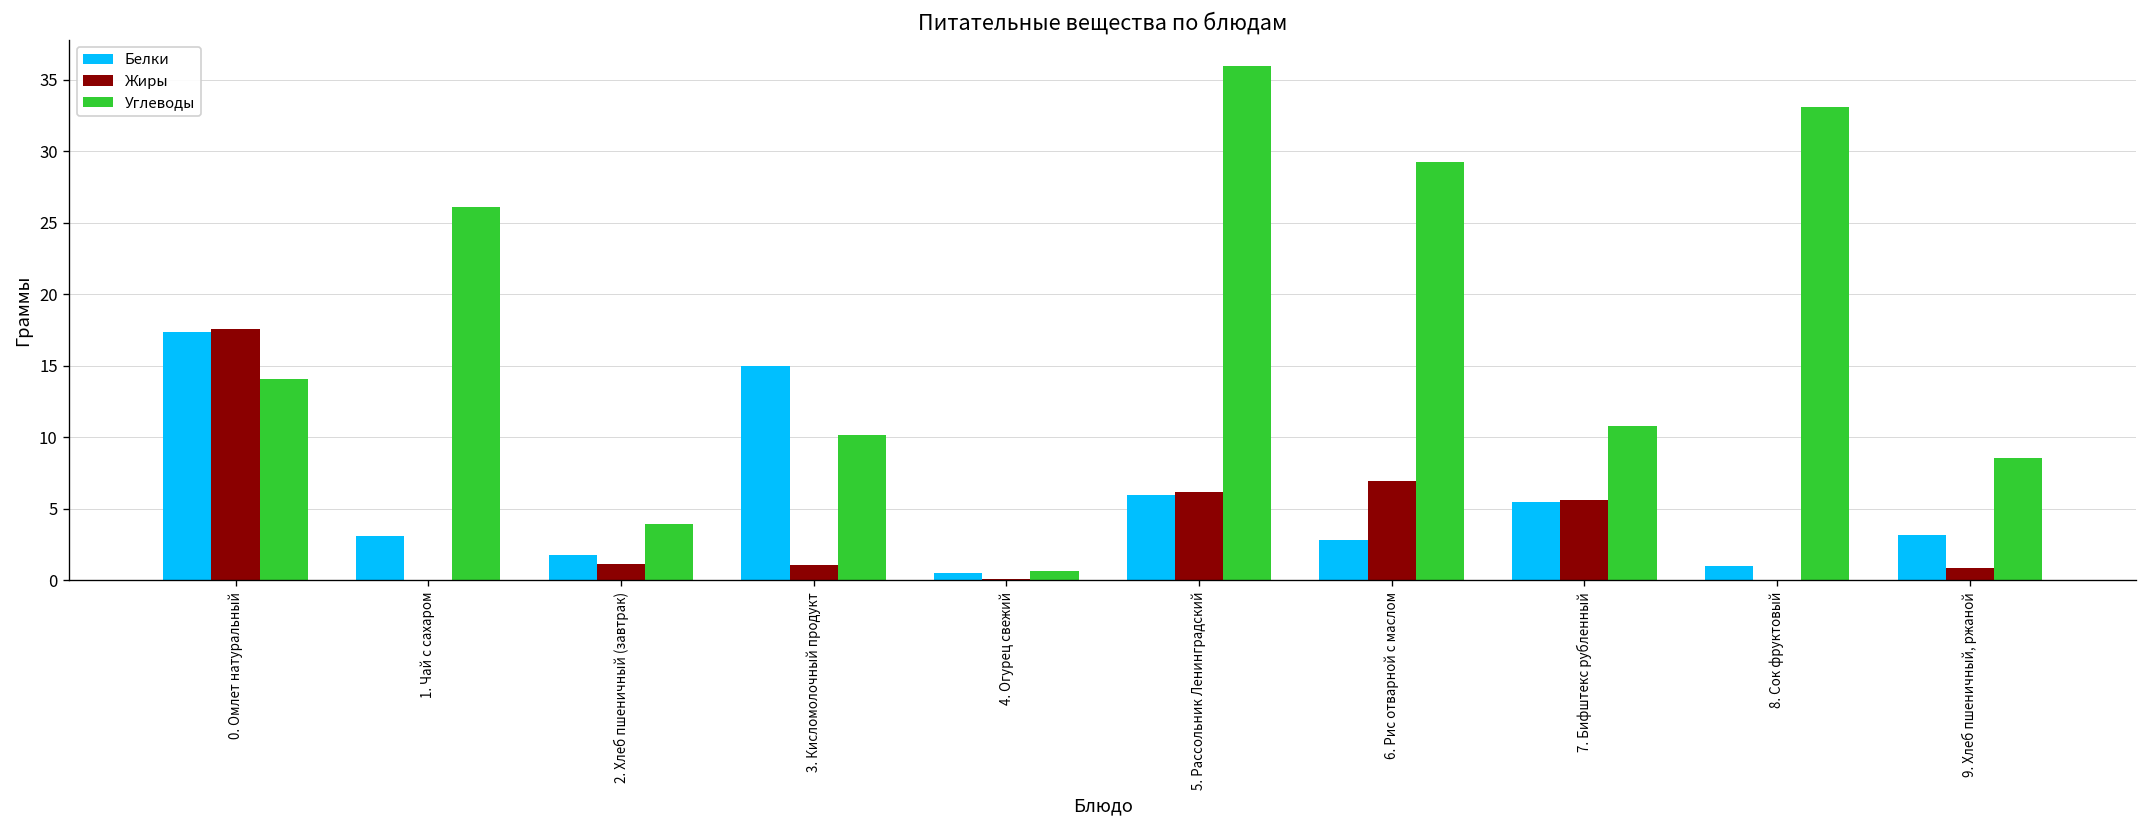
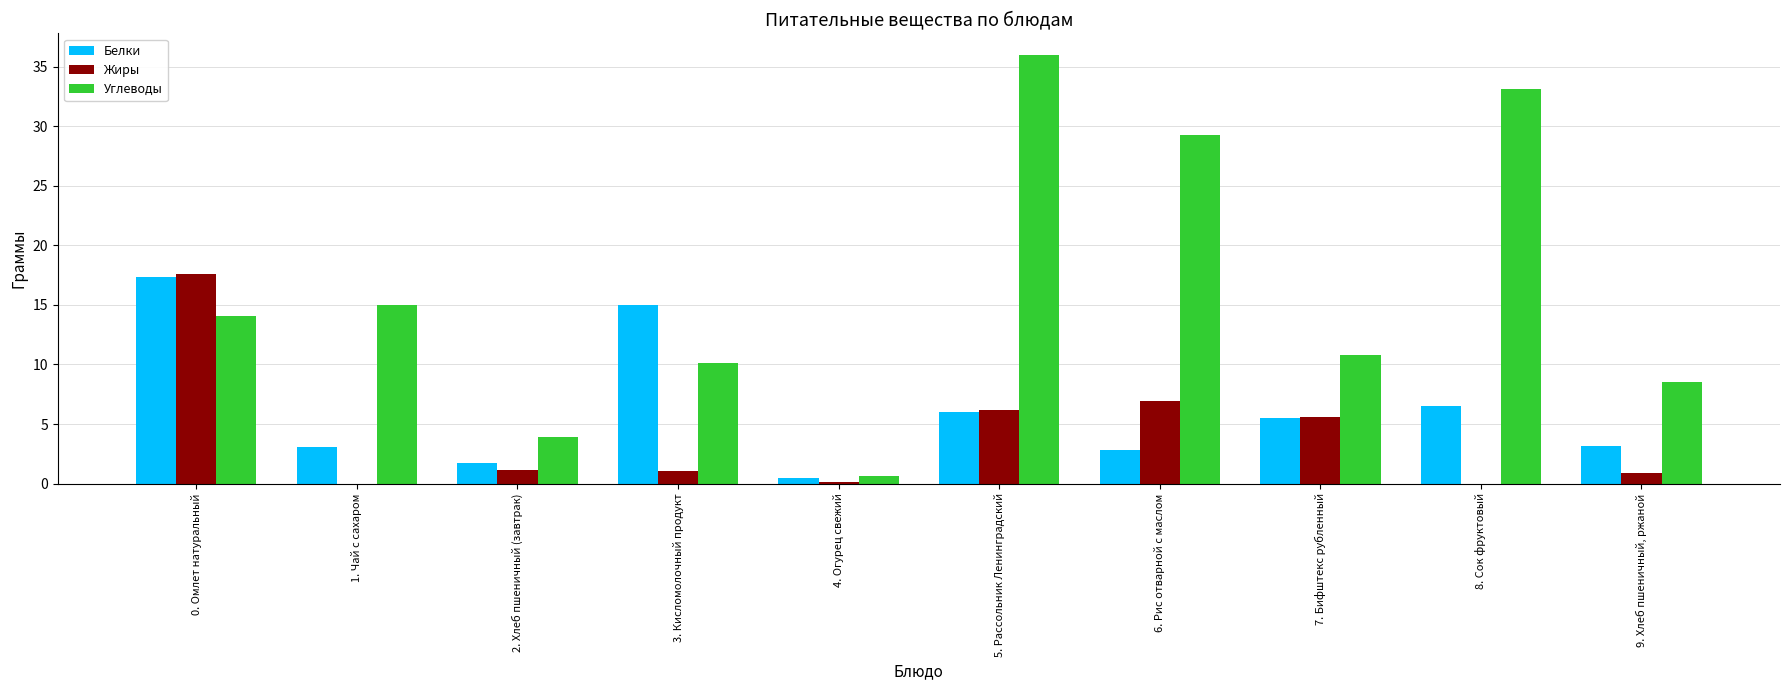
  {
    "Белки": {
      "0. Омлет натуральный": 17.4,
      "1. Чай с сахаром": 3.1,
      "2. Хлеб пшеничный (завтрак)": 1.8,
      "3. Кисломолочный продукт": 15.0,
      "4. Огурец свежий": 0.5,
      "5. Рассольник Ленинградский": 6.0,
      "6. Рис отварной с маслом": 2.9,
      "7. Бифштекс рубленный": 5.5,
-     "8. Сок фруктовый": 1.0,
+     "8. Сок фруктовый": 6.5,
      "9. Хлеб пшеничный, ржаной": 3.2
    },
    "Жиры": {
      "0. Омлет натуральный": 17.6,
      "1. Чай с сахаром": 0.0,
      "2. Хлеб пшеничный (завтрак)": 1.2,
      "3. Кисломолочный продукт": 1.1,
      "5. Рассольник Ленинградский": 6.2,
      "6. Рис отварной с маслом": 7.0,
      "7. Бифштекс рубленный": 5.6,
      "8. Сок фруктовый": 0.0,
      "9. Хлеб пшеничный, ржаной": 0.9
    },
    "Углеводы": {
      "0. Омлет натуральный": 14.1,
-     "1. Чай с сахаром": 26.1,
+     "1. Чай с сахаром": 15.0,
      "2. Хлеб пшеничный (завтрак)": 3.9,
      "3. Кисломолочный продукт": 10.2,
      "4. Огурец свежий": 0.7,
      "5. Рассольник Ленинградский": 36.0,
      "6. Рис отварной с маслом": 29.3,
      "7. Бифштекс рубленный": 10.8,
      "8. Сок фруктовый": 33.1,
      "9. Хлеб пшеничный, ржаной": 8.5
    }
  }
